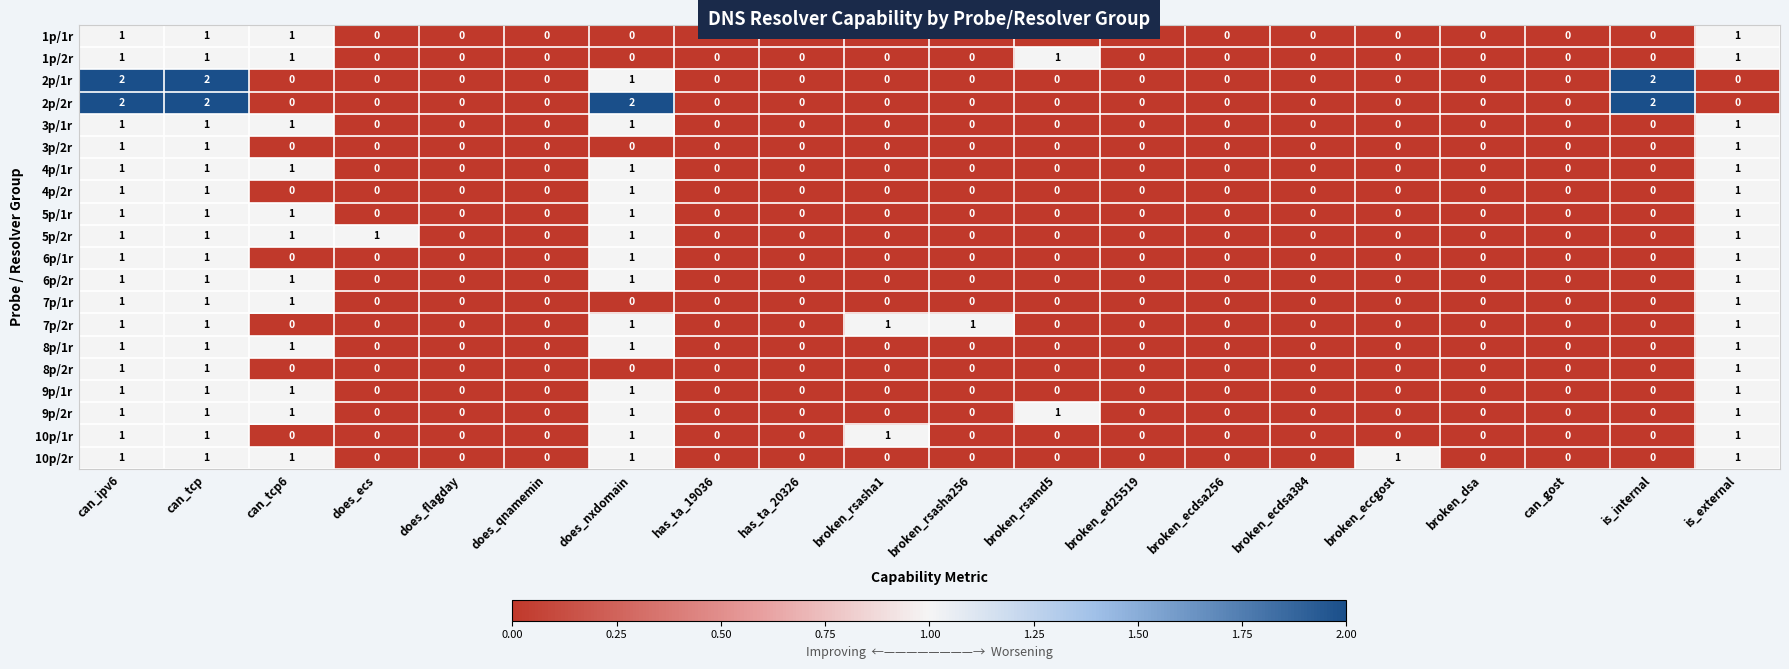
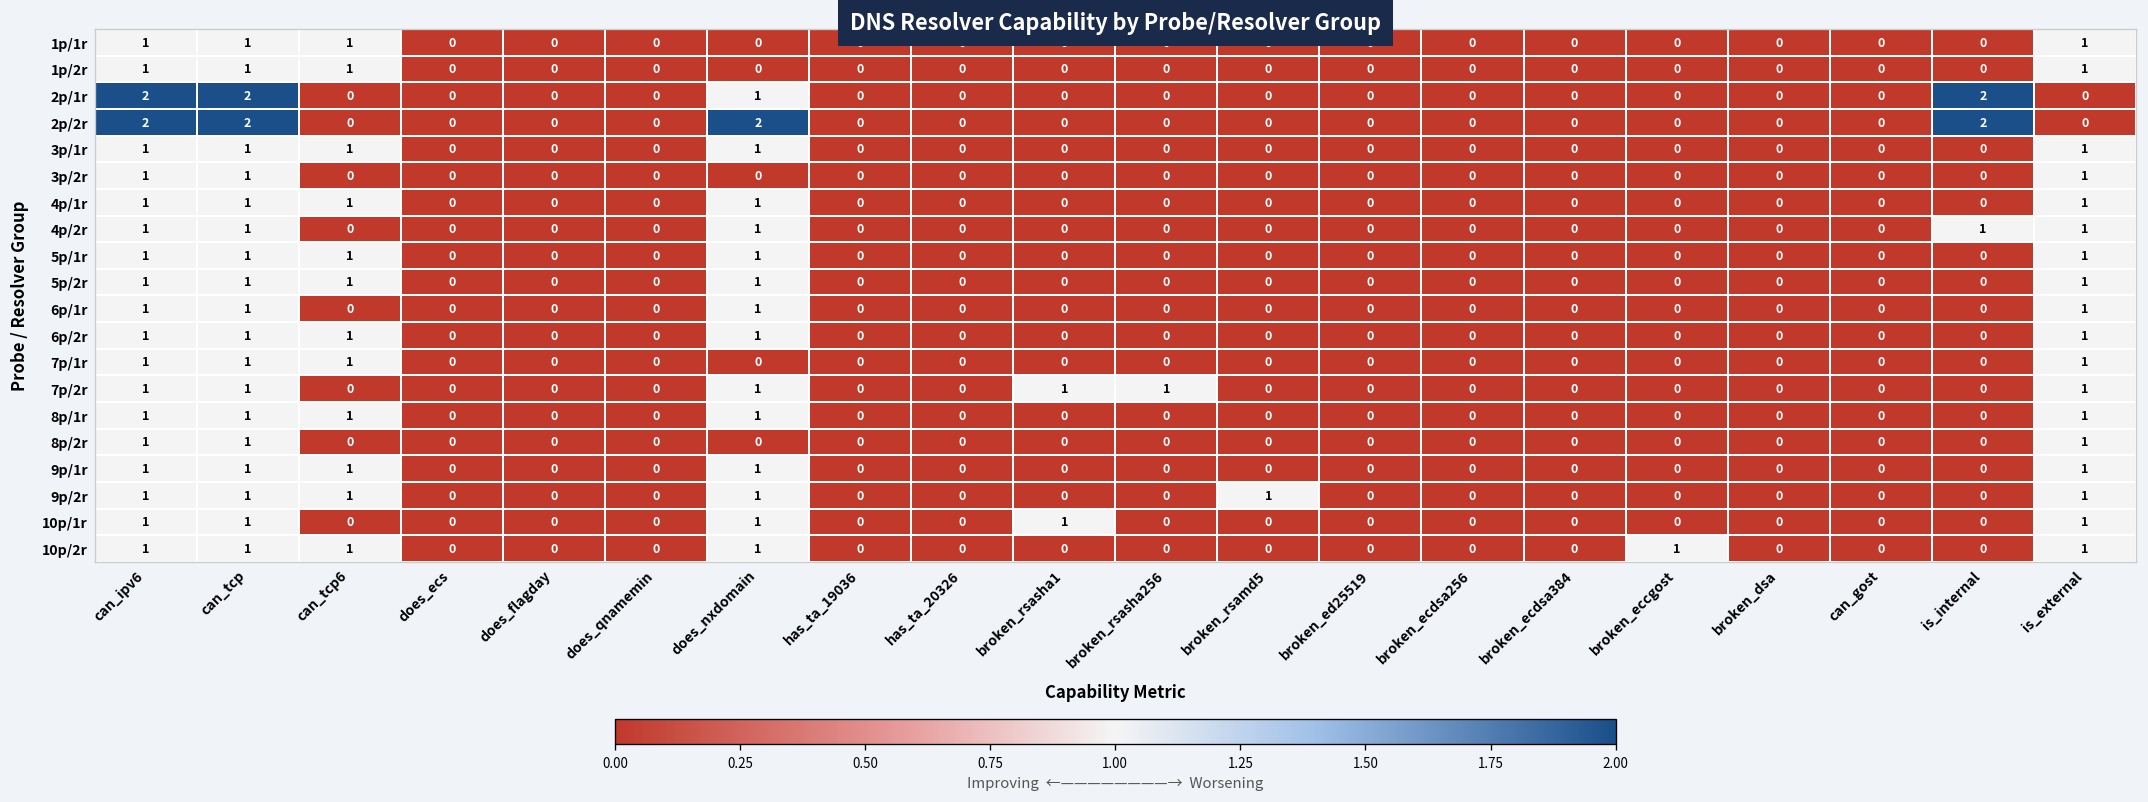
  {
    "1p/2r": {
      "can_ipv6": 1,
      "can_tcp": 1,
      "can_tcp6": 1,
      "does_ecs": 0,
      "does_flagday": 0,
      "does_qnamemin": 0,
      "does_nxdomain": 0,
      "has_ta_19036": 0,
      "has_ta_20326": 0,
      "broken_rsasha1": 0,
      "broken_rsasha256": 0,
-     "broken_rsamd5": 1,
+     "broken_rsamd5": 0,
      "broken_ed25519": 0,
      "broken_ecdsa256": 0,
      "broken_ecdsa384": 0,
      "broken_eccgost": 0,
      "broken_dsa": 0,
      "can_gost": 0,
      "is_internal": 0,
      "is_external": 1
    },
    "4p/2r": {
      "can_ipv6": 1,
      "can_tcp": 1,
      "can_tcp6": 0,
      "does_ecs": 0,
      "does_flagday": 0,
      "does_qnamemin": 0,
      "does_nxdomain": 1,
      "has_ta_19036": 0,
      "has_ta_20326": 0,
      "broken_rsasha1": 0,
      "broken_rsasha256": 0,
      "broken_rsamd5": 0,
      "broken_ed25519": 0,
      "broken_ecdsa256": 0,
      "broken_ecdsa384": 0,
      "broken_eccgost": 0,
      "broken_dsa": 0,
      "can_gost": 0,
-     "is_internal": 0,
+     "is_internal": 1,
      "is_external": 1
    },
    "5p/2r": {
      "can_ipv6": 1,
      "can_tcp": 1,
      "can_tcp6": 1,
-     "does_ecs": 1,
+     "does_ecs": 0,
      "does_flagday": 0,
      "does_qnamemin": 0,
      "does_nxdomain": 1,
      "has_ta_19036": 0,
      "has_ta_20326": 0,
      "broken_rsasha1": 0,
      "broken_rsasha256": 0,
      "broken_rsamd5": 0,
      "broken_ed25519": 0,
      "broken_ecdsa256": 0,
      "broken_ecdsa384": 0,
      "broken_eccgost": 0,
      "broken_dsa": 0,
      "can_gost": 0,
      "is_internal": 0,
      "is_external": 1
    }
  }
